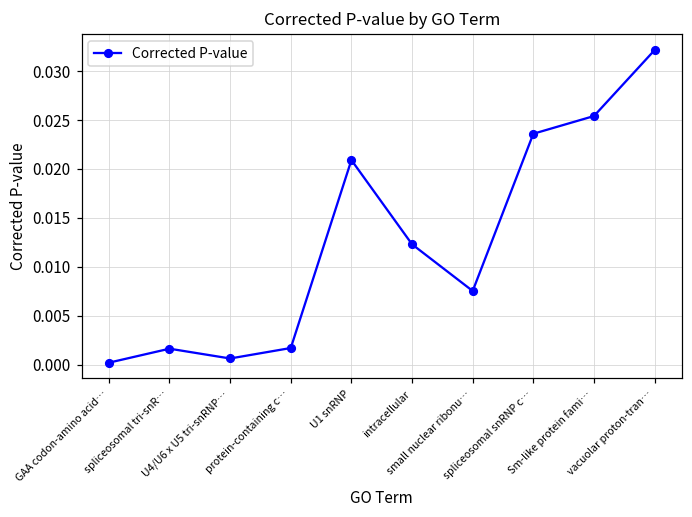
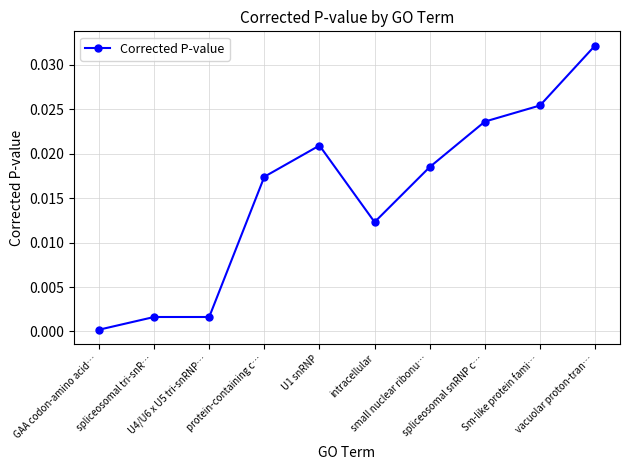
  {
    "GAA codon-amino acid…": 0.000,
    "spliceosomal tri-snR…": 0.002,
-   "U4/U6 x U5 tri-snRNP…": 0.001,
-   "protein-containing c…": 0.002,
+   "U4/U6 x U5 tri-snRNP…": 0.002,
+   "protein-containing c…": 0.017,
    "U1 snRNP": 0.021,
    "intracellular": 0.012,
-   "small nuclear ribonu…": 0.008,
+   "small nuclear ribonu…": 0.018,
    "spliceosomal snRNP c…": 0.024,
    "Sm-like protein fami…": 0.025,
    "vacuolar proton-tran…": 0.032
  }
